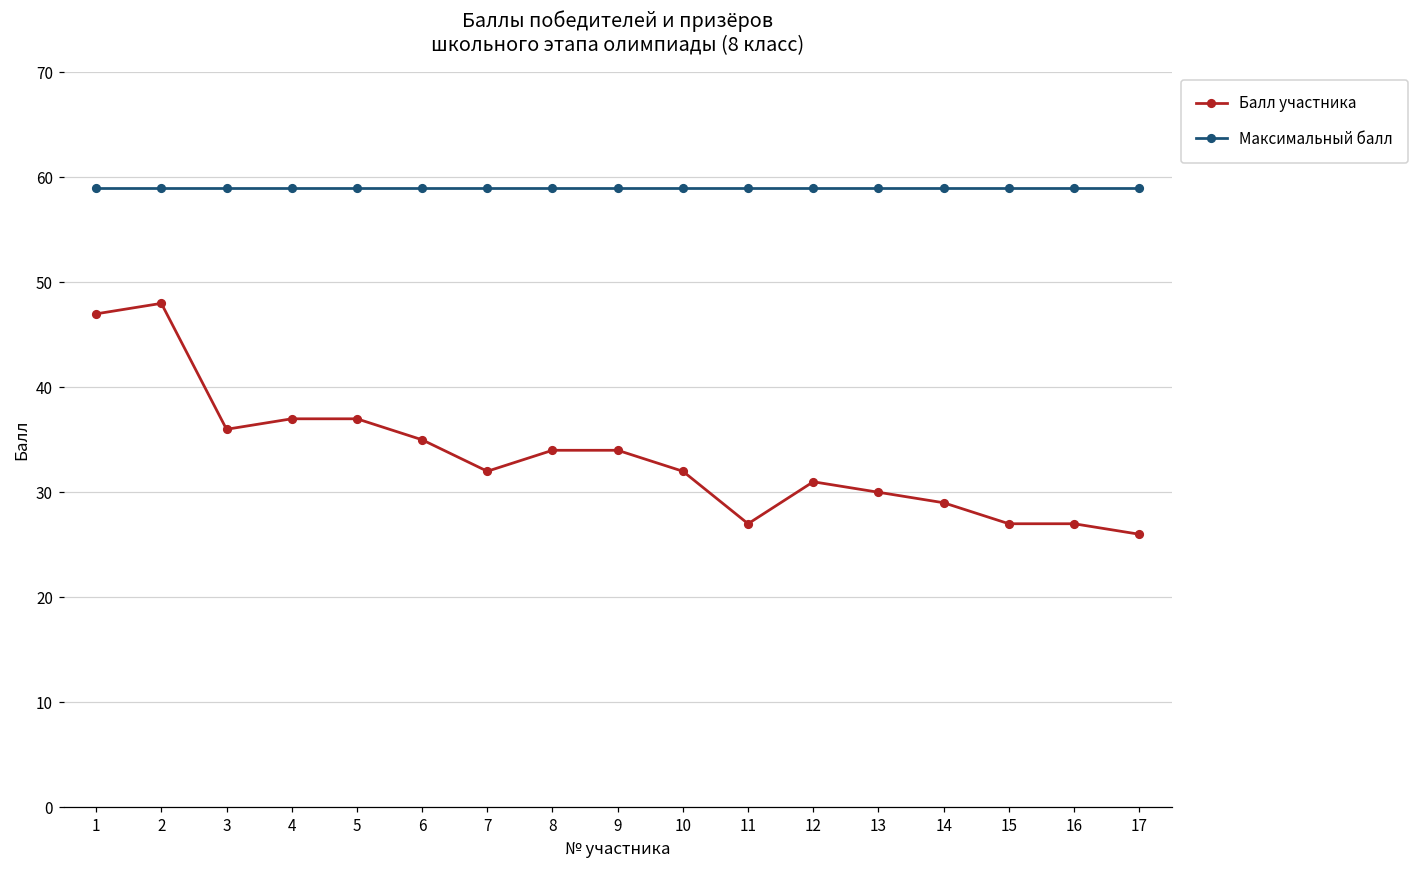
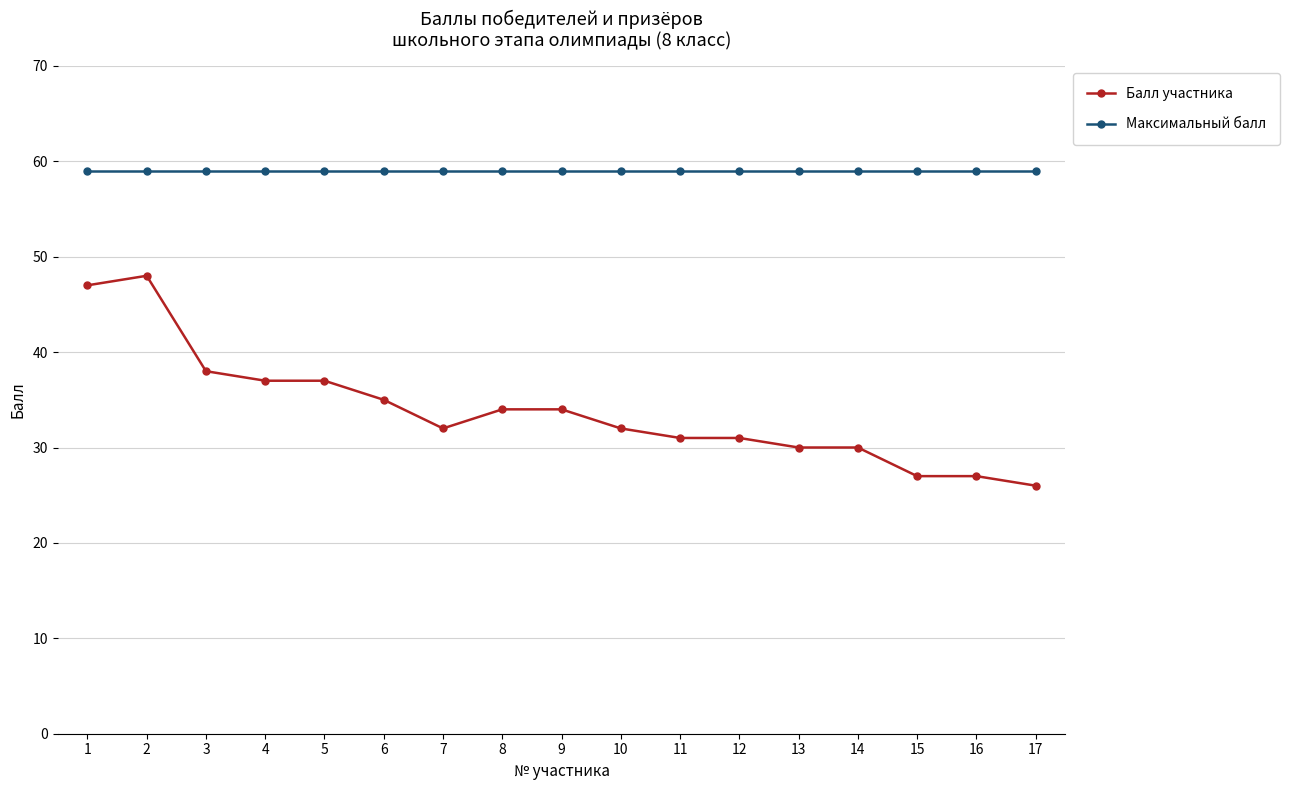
  {
    "Балл участника": {
      "1": 47,
      "2": 48,
-     "3": 36,
+     "3": 38,
      "4": 37,
      "5": 37,
      "6": 35,
      "7": 32,
      "8": 34,
      "9": 34,
      "10": 32,
-     "11": 27,
+     "11": 31,
      "12": 31,
      "13": 30,
-     "14": 29,
+     "14": 30,
      "15": 27,
      "16": 27,
      "17": 26
    },
    "Максимальный балл": {
      "1": 59,
      "2": 59,
      "3": 59,
      "4": 59,
      "5": 59,
      "6": 59,
      "7": 59,
      "8": 59,
      "9": 59,
      "10": 59,
      "11": 59,
      "12": 59,
      "13": 59,
      "14": 59,
      "15": 59,
      "16": 59,
      "17": 59
    }
  }
